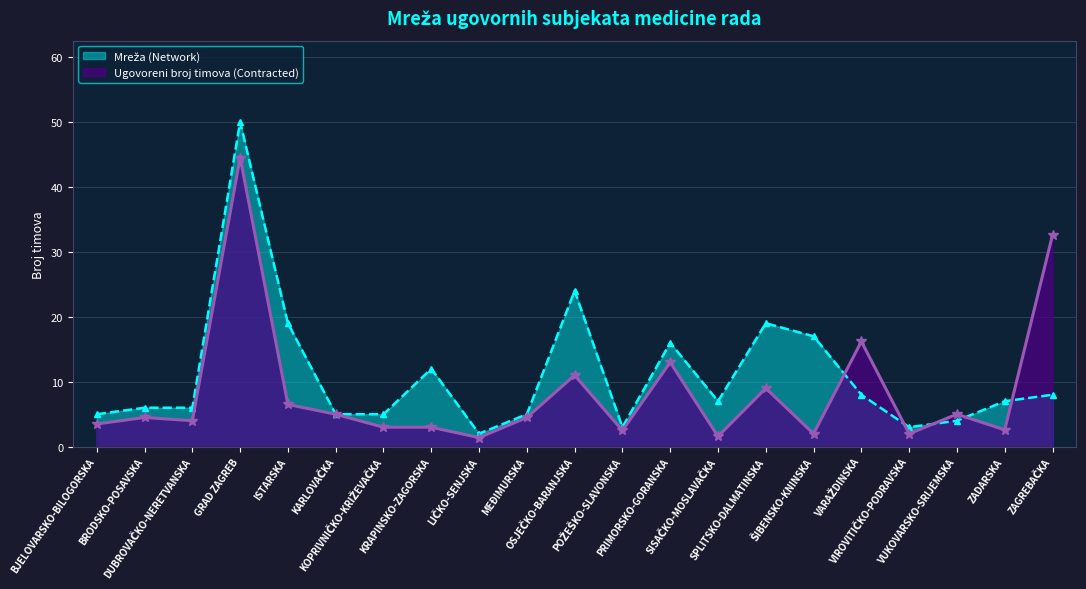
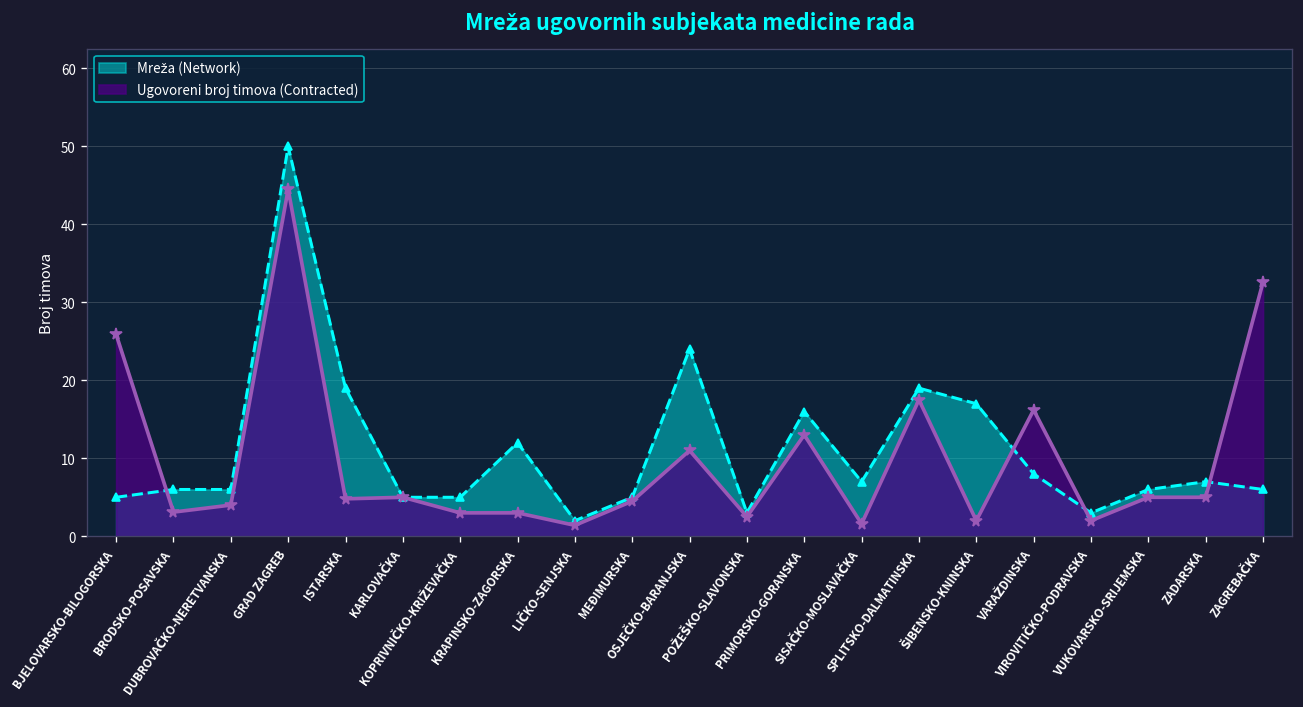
  {
    "Mreža (Network)": {
      "BJELOVARSKO-BILOGORSKA": 5,
      "BRODSKO-POSAVSKA": 6,
      "DUBROVAČKO-NERETVANSKA": 6,
      "GRAD ZAGREB": 50,
      "ISTARSKA": 19,
      "KOPRIVNIČKO-KRIŽEVAČKA": 5,
      "KRAPINSKO-ZAGORSKA": 12,
      "LIČKO-SENJSKA": 2,
      "MEĐIMURSKA": 5,
      "OSJEČKO-BARANJSKA": 24,
      "POŽEŠKO-SLAVONSKA": 3,
      "PRIMORSKO-GORANSKA": 16,
      "SISAČKO-MOSLAVAČKA": 7,
      "SPLITSKO-DALMATINSKA": 19,
      "ŠIBENSKO-KNINSKA": 17,
      "VARAŽDINSKA": 8,
      "VIROVITIČKO-PODRAVSKA": 3,
-     "VUKOVARSKO-SRIJEMSKA": 4,
+     "VUKOVARSKO-SRIJEMSKA": 6,
      "ZADARSKA": 7,
-     "ZAGREBAČKA": 8
+     "ZAGREBAČKA": 6
    },
    "Ugovoreni broj timova (Contracted)": {
-     "BJELOVARSKO-BILOGORSKA": 4,
-     "BRODSKO-POSAVSKA": 5,
+     "BJELOVARSKO-BILOGORSKA": 26,
+     "BRODSKO-POSAVSKA": 3,
      "DUBROVAČKO-NERETVANSKA": 4,
      "GRAD ZAGREB": 45,
-     "ISTARSKA": 7,
+     "ISTARSKA": 5,
      "KOPRIVNIČKO-KRIŽEVAČKA": 3,
      "KRAPINSKO-ZAGORSKA": 3,
      "LIČKO-SENJSKA": 1,
      "MEĐIMURSKA": 5,
      "OSJEČKO-BARANJSKA": 11,
      "POŽEŠKO-SLAVONSKA": 3,
      "PRIMORSKO-GORANSKA": 13,
      "SISAČKO-MOSLAVAČKA": 2,
-     "SPLITSKO-DALMATINSKA": 9,
+     "SPLITSKO-DALMATINSKA": 18,
      "ŠIBENSKO-KNINSKA": 2,
      "VARAŽDINSKA": 16,
      "VIROVITIČKO-PODRAVSKA": 2,
      "VUKOVARSKO-SRIJEMSKA": 5,
-     "ZADARSKA": 3,
+     "ZADARSKA": 5,
      "ZAGREBAČKA": 33
    }
  }
